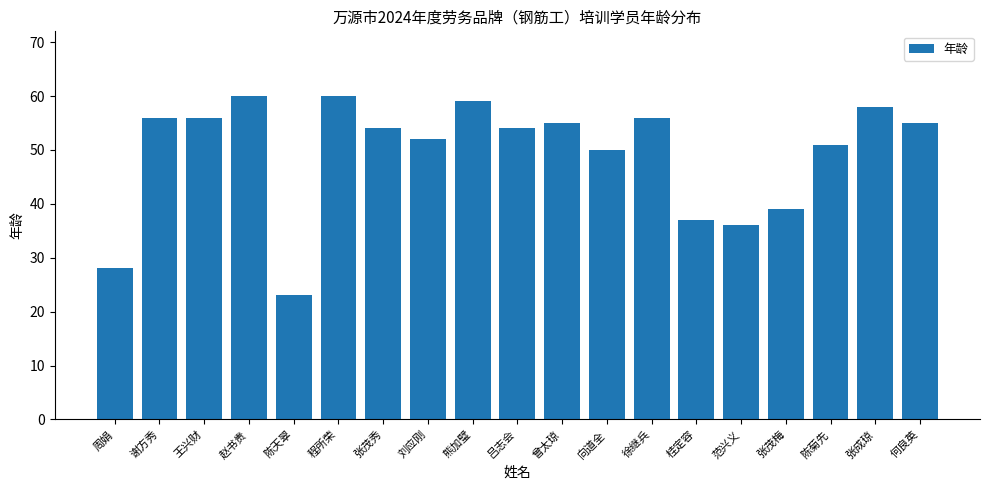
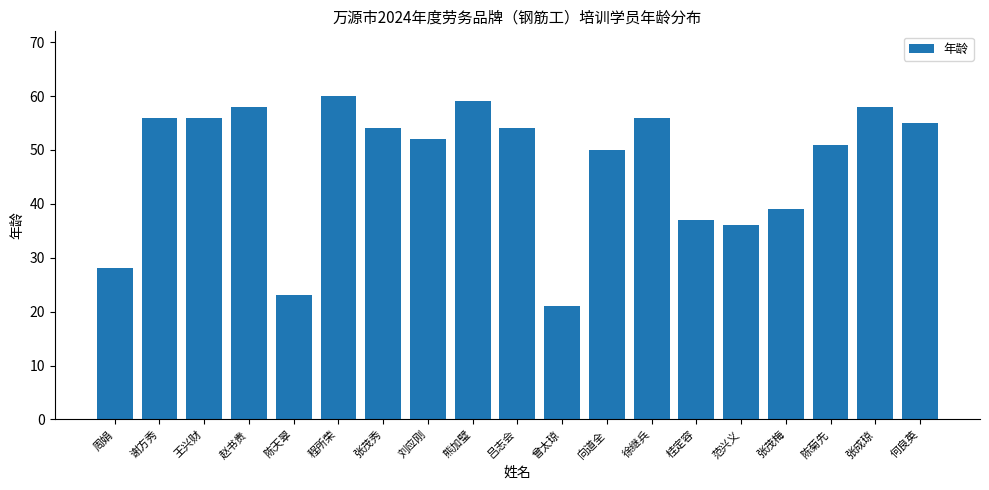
  {
    "周娟": 28,
    "谢方秀": 56,
    "王兴财": 56,
-   "赵书贵": 60,
+   "赵书贵": 58,
    "陈天翠": 23,
    "程所荣": 60,
    "张茂秀": 54,
    "刘应刚": 52,
    "熊加璧": 59,
    "吕志会": 54,
-   "曾太琼": 55,
+   "曾太琼": 21,
    "向道全": 50,
    "徐继兵": 56,
    "桂定容": 37,
    "范兴义": 36,
    "张茂梅": 39,
    "陈菊先": 51,
    "张成琼": 58,
    "何良英": 55
  }
